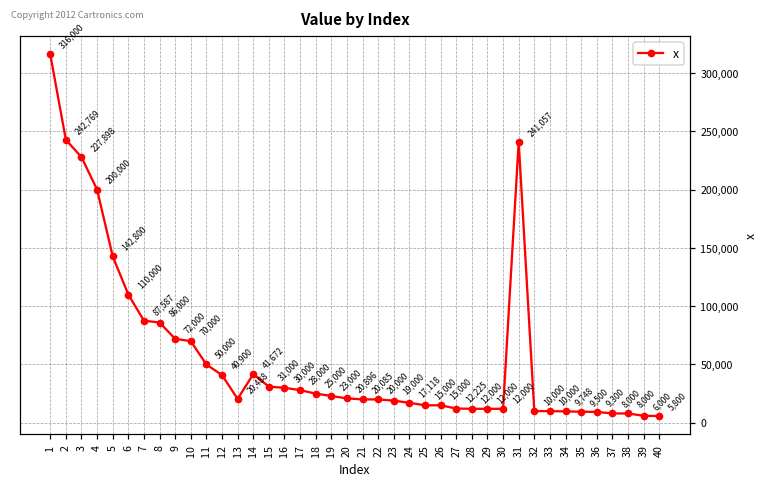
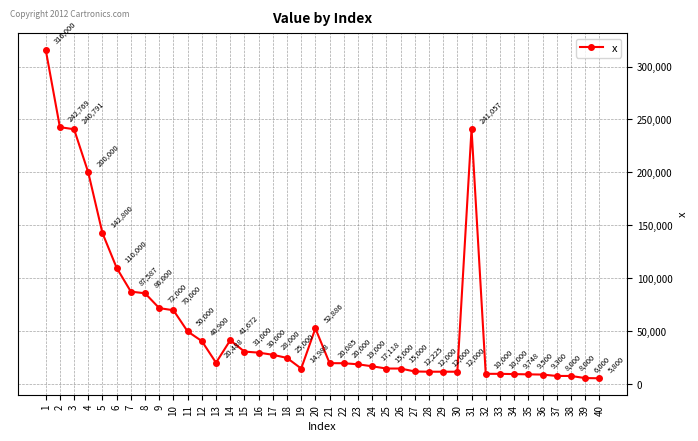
  {
    "1": "316,000",
-   "3": "227,898",
+   "3": "240,791",
    "4": "200,000",
    "5": "142,800",
    "6": "110,000",
-   "19": "23,000",
-   "20": "20,896",
+   "19": "14,988",
+   "20": "52,886",
    "31": "241,057"
  }
